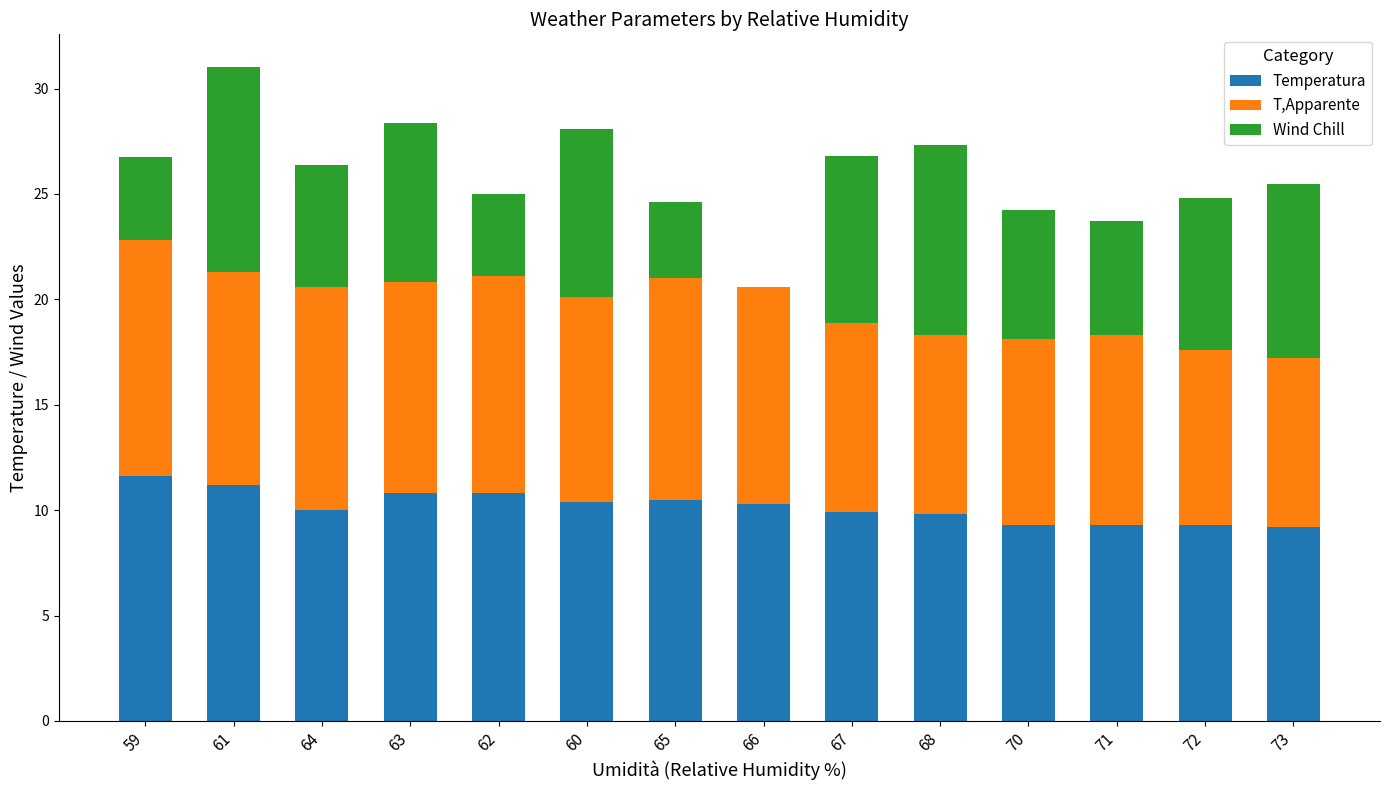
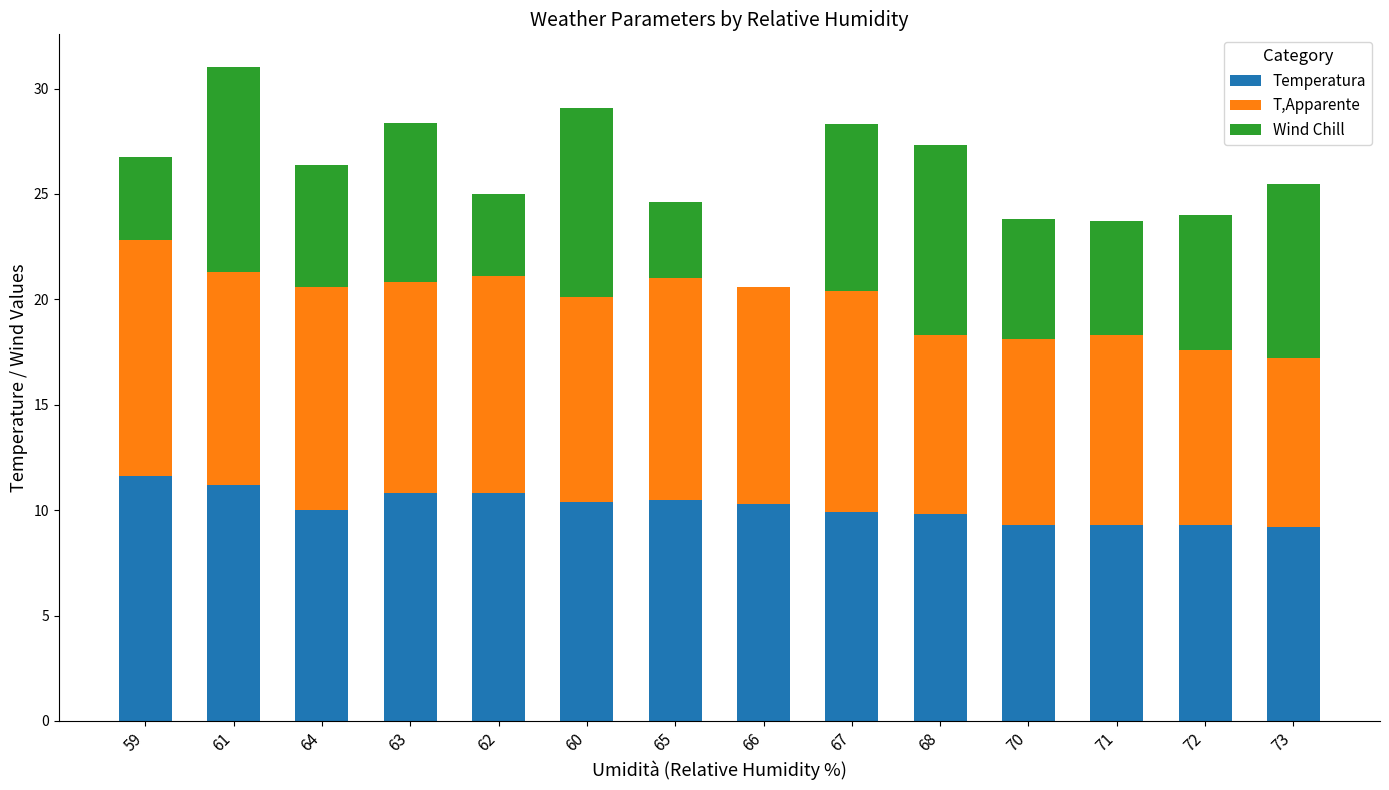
  {
    "Temperatura": {
      "59": 11.6,
      "61": 11.2,
      "64": 10.0,
      "63": 10.8,
      "62": 10.8,
      "60": 10.4,
      "65": 10.5,
      "66": 10.3,
      "67": 9.9,
      "68": 9.8,
      "70": 9.3,
      "71": 9.3,
      "72": 9.3,
      "73": 9.2
    },
    "T,Apparente": {
      "59": 11.2,
      "61": 10.1,
      "64": 10.6,
      "63": 10.0,
      "62": 10.3,
      "60": 9.7,
      "65": 10.5,
      "66": 10.3,
-     "67": 9.0,
+     "67": 10.5,
      "68": 8.5,
      "70": 8.8,
      "71": 9.0,
      "72": 8.3,
      "73": 8.0
    },
    "Wind Chill": {
      "59": 4.0,
      "61": 9.7,
      "64": 5.8,
      "63": 7.6,
      "62": 3.9,
-     "60": 8,
+     "60": 9,
      "65": 3.6,
      "66": 0.0,
      "67": 7.9,
      "68": 9.0,
-     "70": 6.1,
+     "70": 5.7,
      "71": 5.4,
-     "72": 7.2,
+     "72": 6.4,
      "73": 8.3
    }
  }
